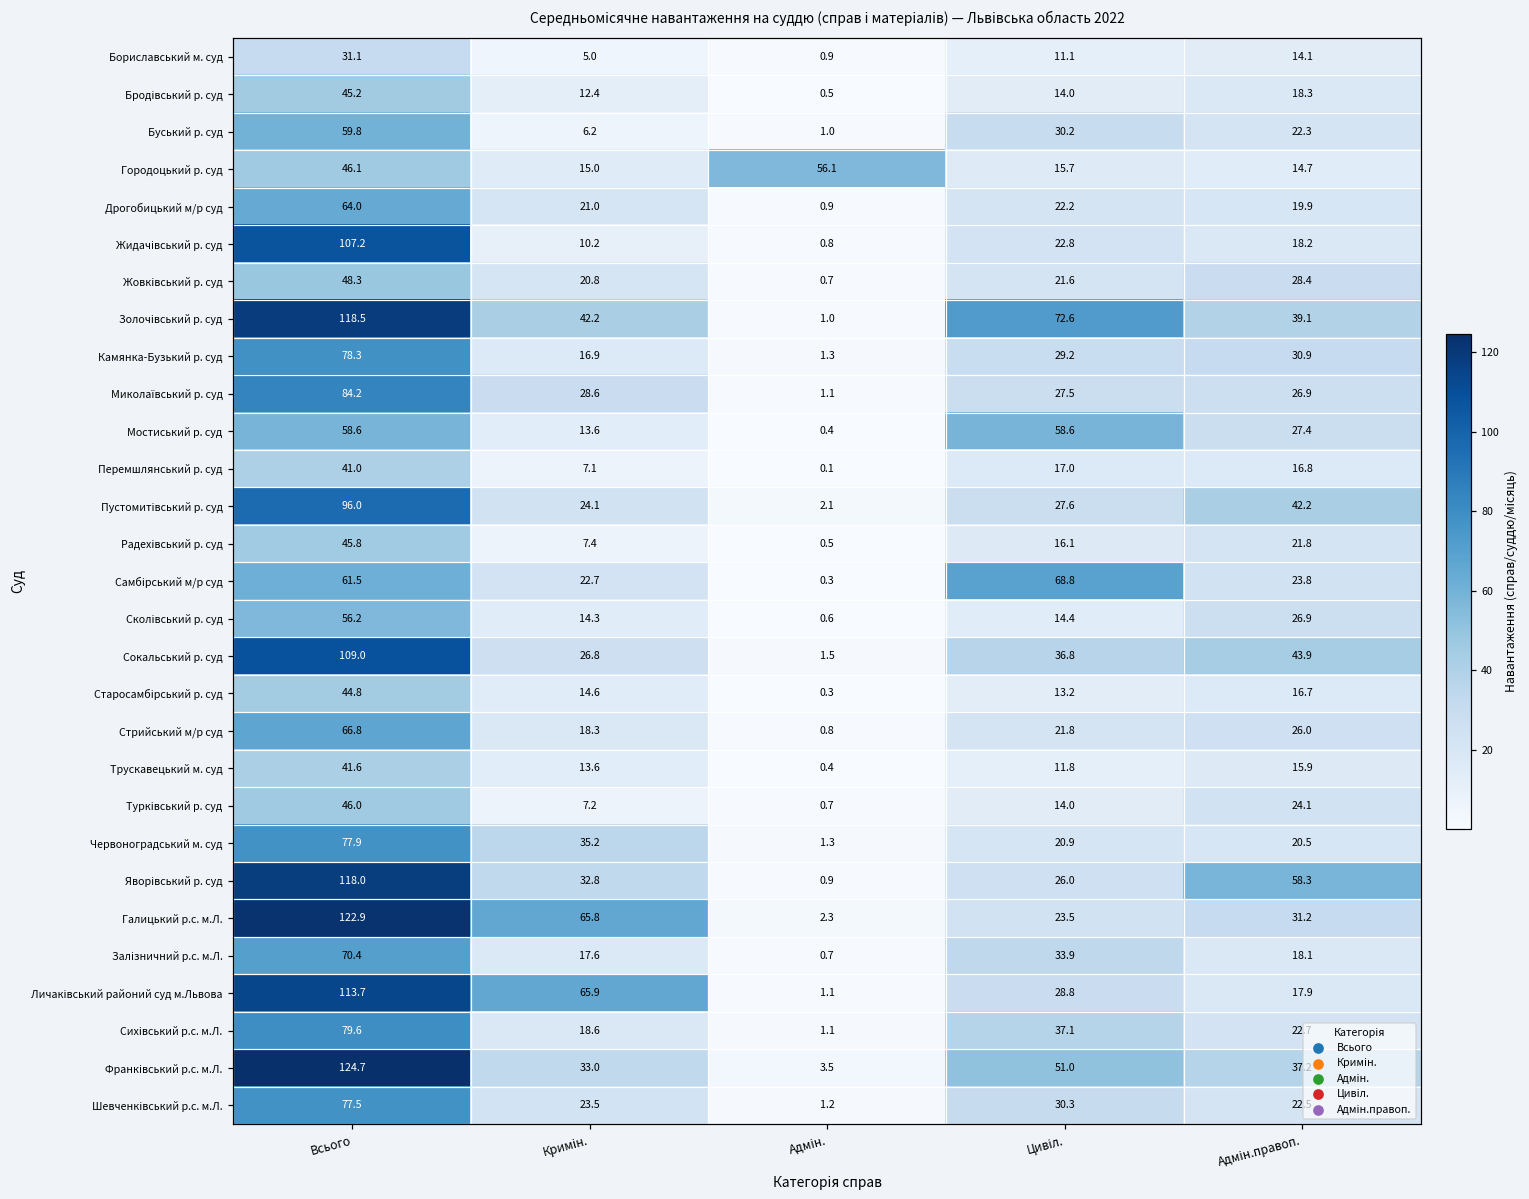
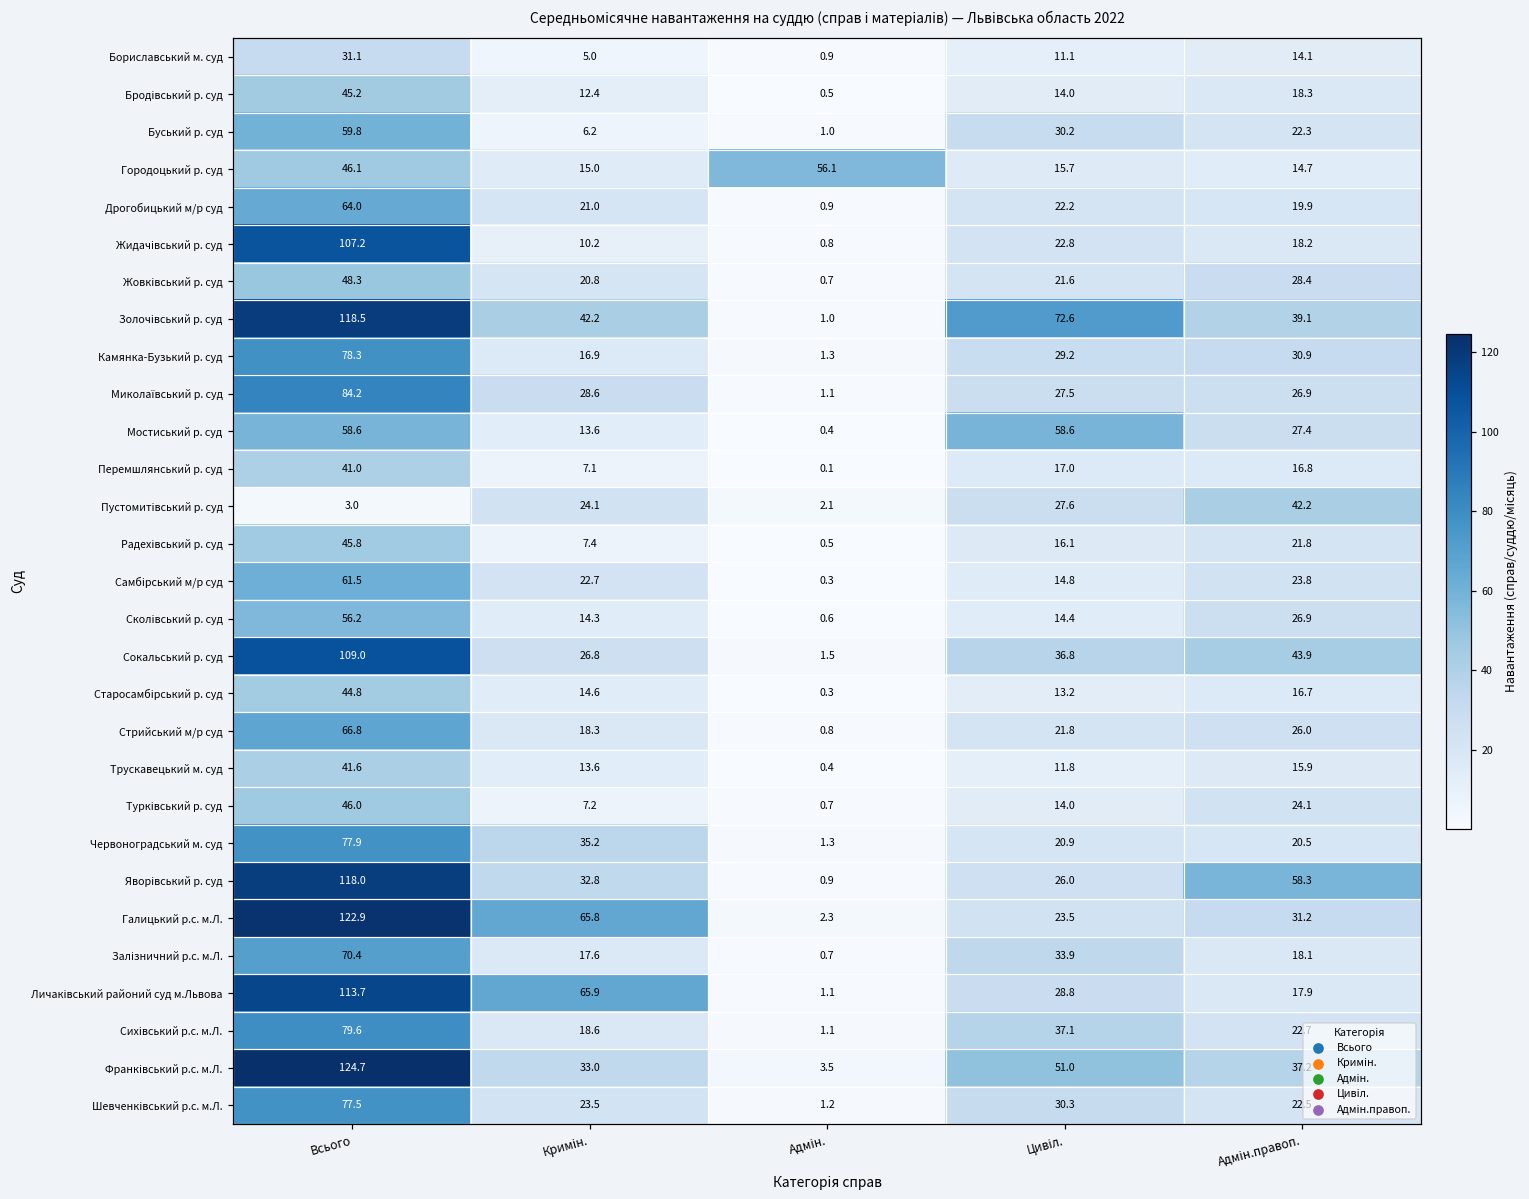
  {
    "Бориславський м. суд": {
      "Всього": 31.1,
      "Кримін.": 5.0,
      "Адмін.": 0.9,
      "Цивіл.": 11.1,
      "Адмін.правоп.": 14.1
    },
    "Бродівський р. суд": {
      "Всього": 45.2,
      "Кримін.": 12.4,
      "Адмін.": 0.5,
      "Цивіл.": 14.0,
      "Адмін.правоп.": 18.3
    },
    "Буський р. суд": {
      "Всього": 59.8,
      "Кримін.": 6.2,
      "Адмін.": 1.0,
      "Цивіл.": 30.2,
      "Адмін.правоп.": 22.3
    },
    "Городоцький р. суд": {
      "Всього": 46.1,
      "Кримін.": 15.0,
      "Адмін.": 56.1,
      "Цивіл.": 15.7,
      "Адмін.правоп.": 14.7
    },
    "Дрогобицький м/р суд": {
      "Всього": 64.0,
      "Кримін.": 21.0,
      "Адмін.": 0.9,
      "Цивіл.": 22.2,
      "Адмін.правоп.": 19.9
    },
    "Жидачівський р. суд": {
      "Всього": 107.2,
      "Кримін.": 10.2,
      "Адмін.": 0.8,
      "Цивіл.": 22.8,
      "Адмін.правоп.": 18.2
    },
    "Жовківський р. суд": {
      "Всього": 48.3,
      "Кримін.": 20.8,
      "Адмін.": 0.7,
      "Цивіл.": 21.6,
      "Адмін.правоп.": 28.4
    },
    "Золочівський р. суд": {
      "Всього": 118.5,
      "Кримін.": 42.2,
      "Адмін.": 1.0,
      "Цивіл.": 72.6,
      "Адмін.правоп.": 39.1
    },
    "Камянка-Бузький р. суд": {
      "Всього": 78.3,
      "Кримін.": 16.9,
      "Адмін.": 1.3,
      "Цивіл.": 29.2,
      "Адмін.правоп.": 30.9
    },
    "Миколаївський р. суд": {
      "Всього": 84.2,
      "Кримін.": 28.6,
      "Адмін.": 1.1,
      "Цивіл.": 27.5,
      "Адмін.правоп.": 26.9
    },
    "Мостиський р. суд": {
      "Всього": 58.6,
      "Кримін.": 13.6,
      "Адмін.": 0.4,
      "Цивіл.": 58.6,
      "Адмін.правоп.": 27.4
    },
    "Перемшлянський р. суд": {
      "Всього": 41.0,
      "Кримін.": 7.1,
      "Адмін.": 0.1,
      "Цивіл.": 17.0,
      "Адмін.правоп.": 16.8
    },
    "Пустомитівський р. суд": {
-     "Всього": 96.0,
+     "Всього": 3.0,
      "Кримін.": 24.1,
      "Адмін.": 2.1,
      "Цивіл.": 27.6,
      "Адмін.правоп.": 42.2
    },
    "Радехівський р. суд": {
      "Всього": 45.8,
      "Кримін.": 7.4,
      "Адмін.": 0.5,
      "Цивіл.": 16.1,
      "Адмін.правоп.": 21.8
    },
    "Самбірський м/р суд": {
      "Всього": 61.5,
      "Кримін.": 22.7,
      "Адмін.": 0.3,
-     "Цивіл.": 68.8,
+     "Цивіл.": 14.8,
      "Адмін.правоп.": 23.8
    },
    "Сколівський р. суд": {
      "Всього": 56.2,
      "Кримін.": 14.3,
      "Адмін.": 0.6,
      "Цивіл.": 14.4,
      "Адмін.правоп.": 26.9
    },
    "Сокальський р. суд": {
      "Всього": 109.0,
      "Кримін.": 26.8,
      "Адмін.": 1.5,
      "Цивіл.": 36.8,
      "Адмін.правоп.": 43.9
    },
    "Старосамбірський р. суд": {
      "Всього": 44.8,
      "Кримін.": 14.6,
      "Адмін.": 0.3,
      "Цивіл.": 13.2,
      "Адмін.правоп.": 16.7
    },
    "Стрийський м/р суд": {
      "Всього": 66.8,
      "Кримін.": 18.3,
      "Адмін.": 0.8,
      "Цивіл.": 21.8,
      "Адмін.правоп.": 26.0
    },
    "Трускавецький м. суд": {
      "Всього": 41.6,
      "Кримін.": 13.6,
      "Адмін.": 0.4,
      "Цивіл.": 11.8,
      "Адмін.правоп.": 15.9
    },
    "Турківський р. суд": {
      "Всього": 46.0,
      "Кримін.": 7.2,
      "Адмін.": 0.7,
      "Цивіл.": 14.0,
      "Адмін.правоп.": 24.1
    },
    "Червоноградський м. суд": {
      "Всього": 77.9,
      "Кримін.": 35.2,
      "Адмін.": 1.3,
      "Цивіл.": 20.9,
      "Адмін.правоп.": 20.5
    },
    "Яворівський р. суд": {
      "Всього": 118.0,
      "Кримін.": 32.8,
      "Адмін.": 0.9,
      "Цивіл.": 26.0,
      "Адмін.правоп.": 58.3
    },
    "Галицький р.с. м.Л.": {
      "Всього": 122.9,
      "Кримін.": 65.8,
      "Адмін.": 2.3,
      "Цивіл.": 23.5,
      "Адмін.правоп.": 31.2
    },
    "Залізничний р.с. м.Л.": {
      "Всього": 70.4,
      "Кримін.": 17.6,
      "Адмін.": 0.7,
      "Цивіл.": 33.9,
      "Адмін.правоп.": 18.1
    },
    "Личаківський районий суд м.Львова": {
      "Всього": 113.7,
      "Кримін.": 65.9,
      "Адмін.": 1.1,
      "Цивіл.": 28.8,
      "Адмін.правоп.": 17.9
    },
    "Сихівський р.с. м.Л.": {
      "Всього": 79.6,
      "Кримін.": 18.6,
      "Адмін.": 1.1,
      "Цивіл.": 37.1
    },
    "Франківський р.с. м.Л.": {
      "Всього": 124.7,
      "Кримін.": 33.0,
      "Адмін.": 3.5,
      "Цивіл.": 51.0
    },
    "Шевченківський р.с. м.Л.": {
      "Всього": 77.5,
      "Кримін.": 23.5,
      "Адмін.": 1.2,
      "Цивіл.": 30.3
    }
  }
